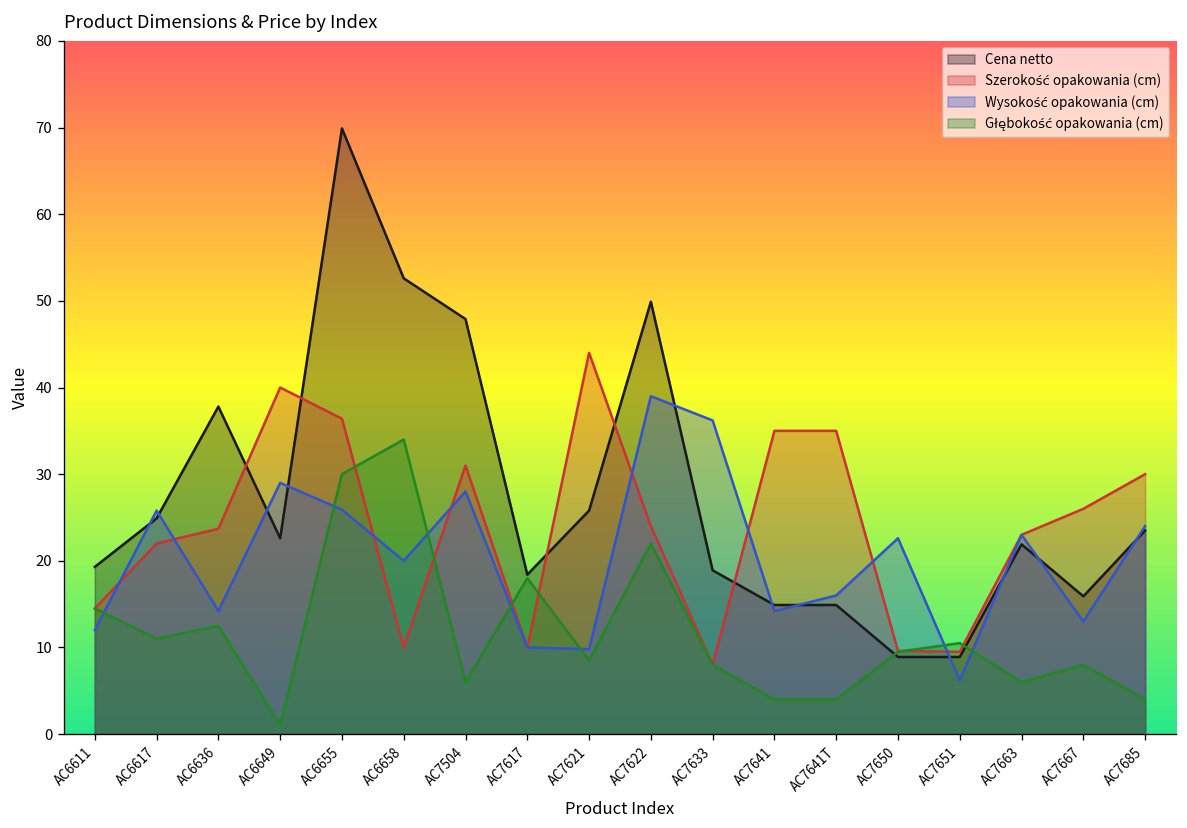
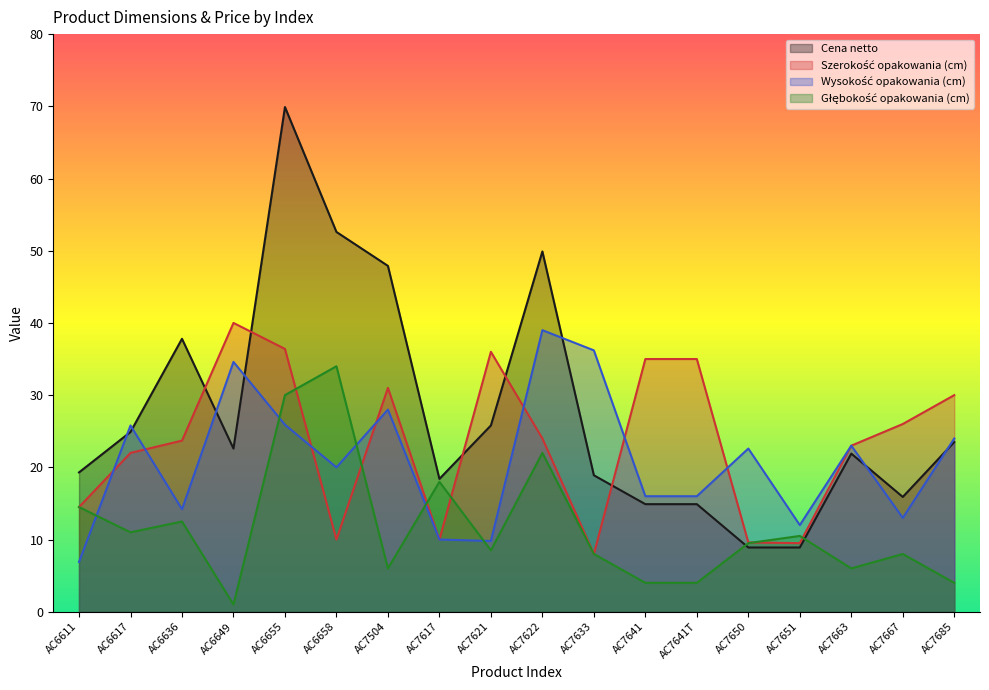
  {
    "Szerokość opakowania (cm)": {
      "AC6617": 22,
      "AC6636": 24,
      "AC6649": 40,
      "AC6655": 36,
      "AC6658": 10,
      "AC7504": 31,
-     "AC7621": 44,
+     "AC7621": 36,
      "AC7622": 24,
      "AC7641": 35,
      "AC7641T": 35,
      "AC7651": 10,
      "AC7667": 26,
      "AC7685": 30
    },
    "Wysokość opakowania (cm)": {
-     "AC6611": 12,
+     "AC6611": 7,
      "AC6617": 26,
      "AC6636": 14,
-     "AC6649": 29,
+     "AC6649": 35,
      "AC6655": 26,
      "AC6658": 20,
      "AC7504": 28,
      "AC7621": 10,
      "AC7622": 39,
      "AC7633": 36,
-     "AC7641": 14,
+     "AC7641": 16,
      "AC7641T": 16,
      "AC7650": 23,
-     "AC7651": 6,
+     "AC7651": 12,
      "AC7667": 13,
      "AC7685": 24
    }
  }
